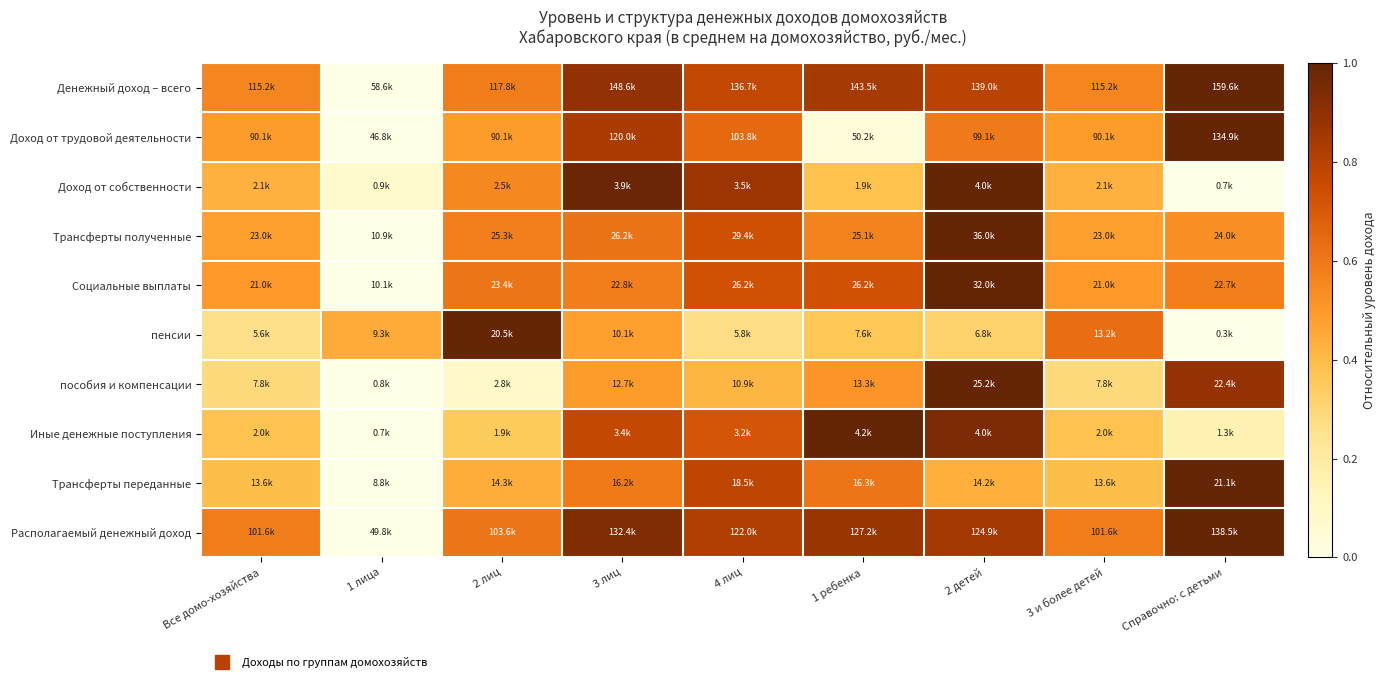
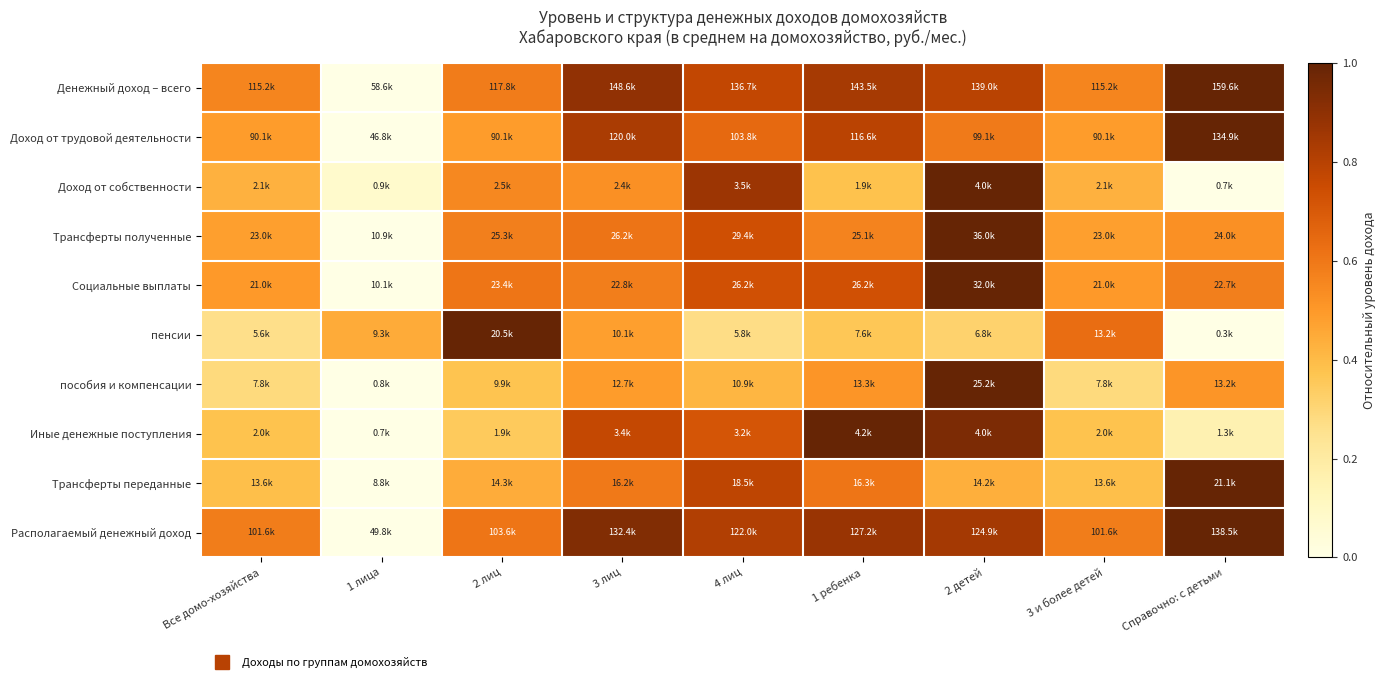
  {
    "Денежный доход – всего": {
      "Все домо-хозяйства": "115.2k",
      "1 лица": "58.6k",
      "2 лиц": "117.8k",
      "3 лиц": "148.6k",
      "4 лиц": "136.7k",
      "1 ребенка": "143.5k",
      "2 детей": "139.0k",
      "3 и более детей": "115.2k",
      "Справочно: с детьми": "159.6k"
    },
    "Доход от трудовой деятельности": {
      "Все домо-хозяйства": "90.1k",
      "1 лица": "46.8k",
      "2 лиц": "90.1k",
      "3 лиц": "120.0k",
      "4 лиц": "103.8k",
-     "1 ребенка": "50.2k",
+     "1 ребенка": "116.6k",
      "2 детей": "99.1k",
      "3 и более детей": "90.1k",
      "Справочно: с детьми": "134.9k"
    },
    "Доход от собственности": {
      "Все домо-хозяйства": "2.1k",
      "1 лица": "0.9k",
      "2 лиц": "2.5k",
-     "3 лиц": "3.9k",
+     "3 лиц": "2.4k",
      "4 лиц": "3.5k",
      "1 ребенка": "1.9k",
      "2 детей": "4.0k",
      "3 и более детей": "2.1k",
      "Справочно: с детьми": "0.7k"
    },
    "Трансферты полученные": {
      "Все домо-хозяйства": "23.0k",
      "1 лица": "10.9k",
      "2 лиц": "25.3k",
      "3 лиц": "26.2k",
      "4 лиц": "29.4k",
      "1 ребенка": "25.1k",
      "2 детей": "36.0k",
      "3 и более детей": "23.0k",
      "Справочно: с детьми": "24.0k"
    },
    "Социальные выплаты": {
      "Все домо-хозяйства": "21.0k",
      "1 лица": "10.1k",
      "2 лиц": "23.4k",
      "3 лиц": "22.8k",
      "4 лиц": "26.2k",
      "1 ребенка": "26.2k",
      "2 детей": "32.0k",
      "3 и более детей": "21.0k",
      "Справочно: с детьми": "22.7k"
    },
    "пенсии": {
      "Все домо-хозяйства": "5.6k",
      "1 лица": "9.3k",
      "2 лиц": "20.5k",
      "3 лиц": "10.1k",
      "4 лиц": "5.8k",
      "1 ребенка": "7.6k",
      "2 детей": "6.8k",
      "3 и более детей": "13.2k",
      "Справочно: с детьми": "0.3k"
    },
    "пособия и компенсации": {
      "Все домо-хозяйства": "7.8k",
      "1 лица": "0.8k",
-     "2 лиц": "2.8k",
+     "2 лиц": "9.9k",
      "3 лиц": "12.7k",
      "4 лиц": "10.9k",
      "1 ребенка": "13.3k",
      "2 детей": "25.2k",
      "3 и более детей": "7.8k",
-     "Справочно: с детьми": "22.4k"
+     "Справочно: с детьми": "13.2k"
    },
    "Иные денежные поступления": {
      "Все домо-хозяйства": "2.0k",
      "1 лица": "0.7k",
      "2 лиц": "1.9k",
      "3 лиц": "3.4k",
      "4 лиц": "3.2k",
      "1 ребенка": "4.2k",
      "2 детей": "4.0k",
      "3 и более детей": "2.0k",
      "Справочно: с детьми": "1.3k"
    },
    "Трансферты переданные": {
      "Все домо-хозяйства": "13.6k",
      "1 лица": "8.8k",
      "2 лиц": "14.3k",
      "3 лиц": "16.2k",
      "4 лиц": "18.5k",
      "1 ребенка": "16.3k",
      "2 детей": "14.2k",
      "3 и более детей": "13.6k",
      "Справочно: с детьми": "21.1k"
    },
    "Располагаемый денежный доход": {
      "Все домо-хозяйства": "101.6k",
      "1 лица": "49.8k",
      "2 лиц": "103.6k",
      "3 лиц": "132.4k",
      "4 лиц": "122.0k",
      "1 ребенка": "127.2k",
      "2 детей": "124.9k",
      "3 и более детей": "101.6k",
      "Справочно: с детьми": "138.5k"
    }
  }
